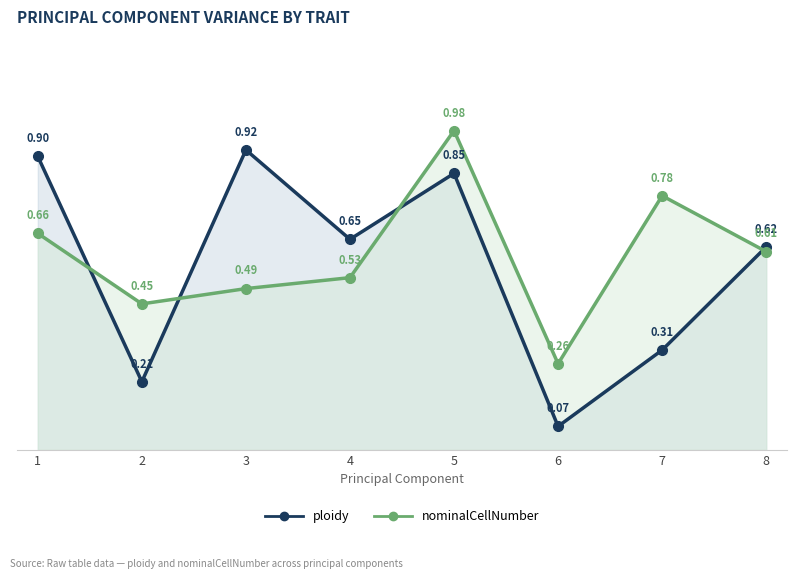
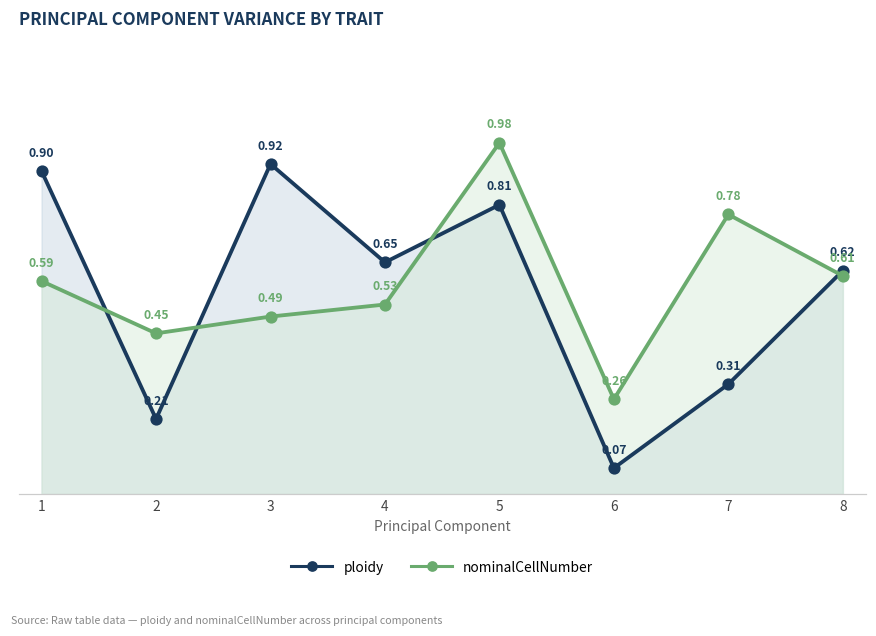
  {
    "ploidy": {
      "1": 0.90,
      "2": 0.21,
      "3": 0.92,
      "4": 0.65,
-     "5": 0.85,
+     "5": 0.81,
      "6": 0.07,
      "7": 0.31
    },
    "nominalCellNumber": {
-     "1": 0.66,
+     "1": 0.59,
      "2": 0.45,
      "3": 0.49,
      "4": 0.53,
      "5": 0.98,
      "6": 0.26,
      "7": 0.78
    }
  }
